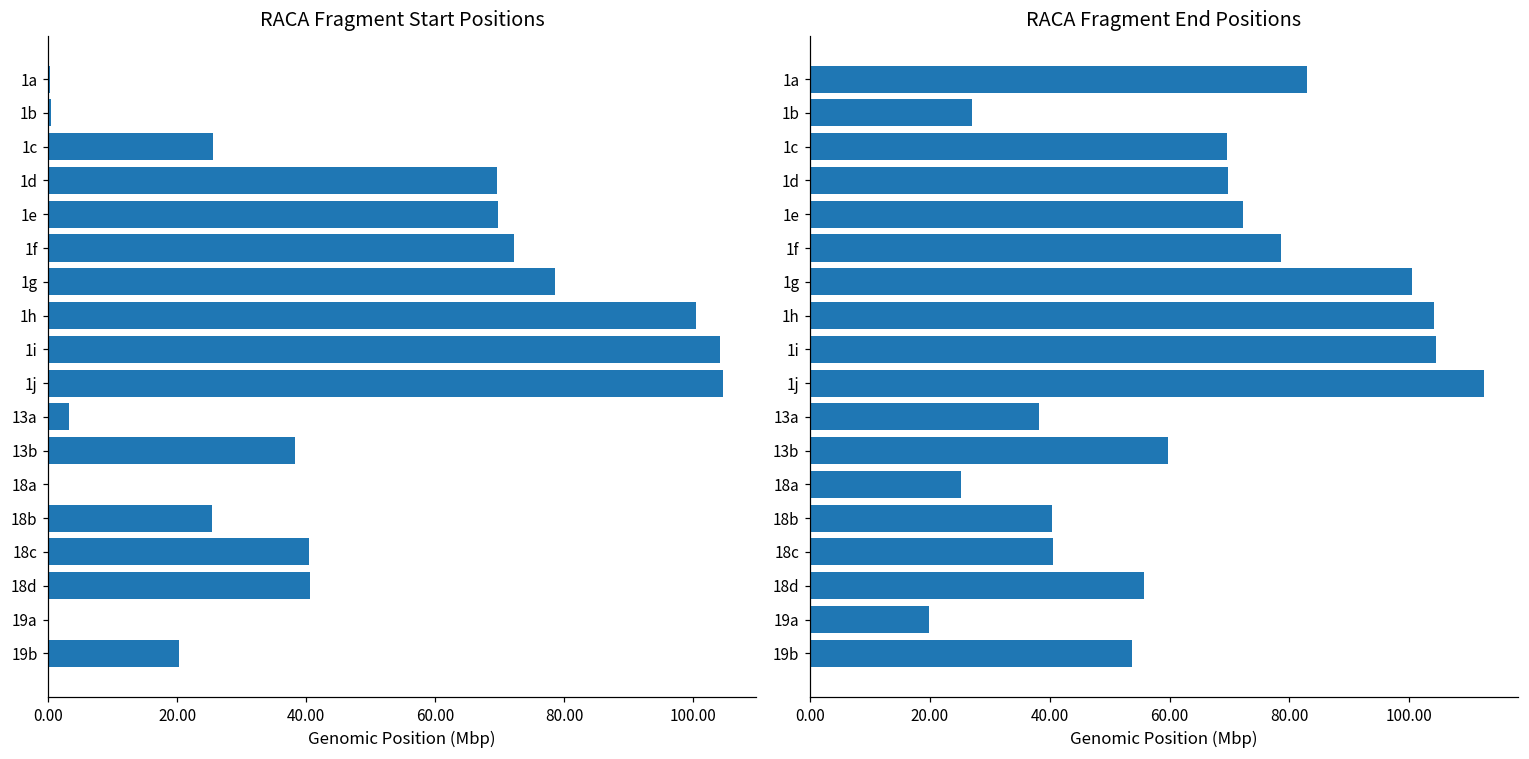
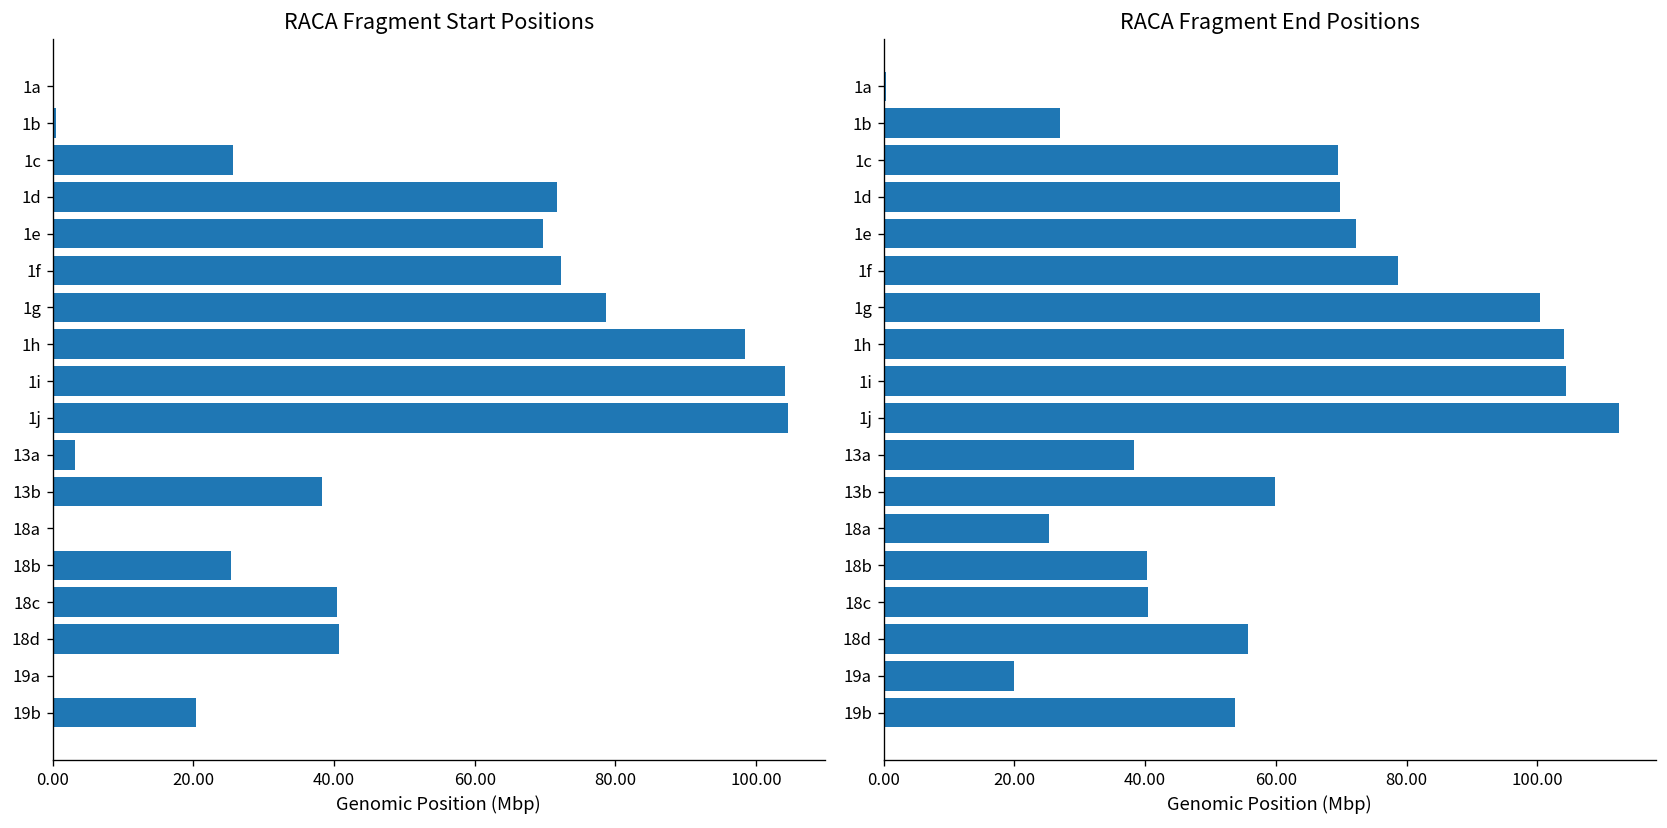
  {
    "RACA Fragment Start Positions": {
      "1b": 0,
      "1c": 26,
-     "1d": 70,
+     "1d": 72,
      "1e": 70,
      "1f": 72,
      "1g": 79,
-     "1h": 100,
+     "1h": 98,
      "1i": 104,
      "1j": 105,
      "13a": 3,
      "13b": 38,
      "18b": 25,
      "18c": 40,
      "18d": 41,
      "19b": 20
    },
    "RACA Fragment End Positions": {
-     "1a": 83,
+     "1a": 0,
      "1b": 27,
      "1c": 70,
      "1d": 70,
      "1e": 72,
      "1f": 79,
      "1g": 100,
      "1h": 104,
      "1i": 104,
      "1j": 112,
      "13a": 38,
      "13b": 60,
      "18a": 25,
      "18b": 40,
      "18c": 41,
      "18d": 56,
      "19a": 20,
      "19b": 54
    }
  }
